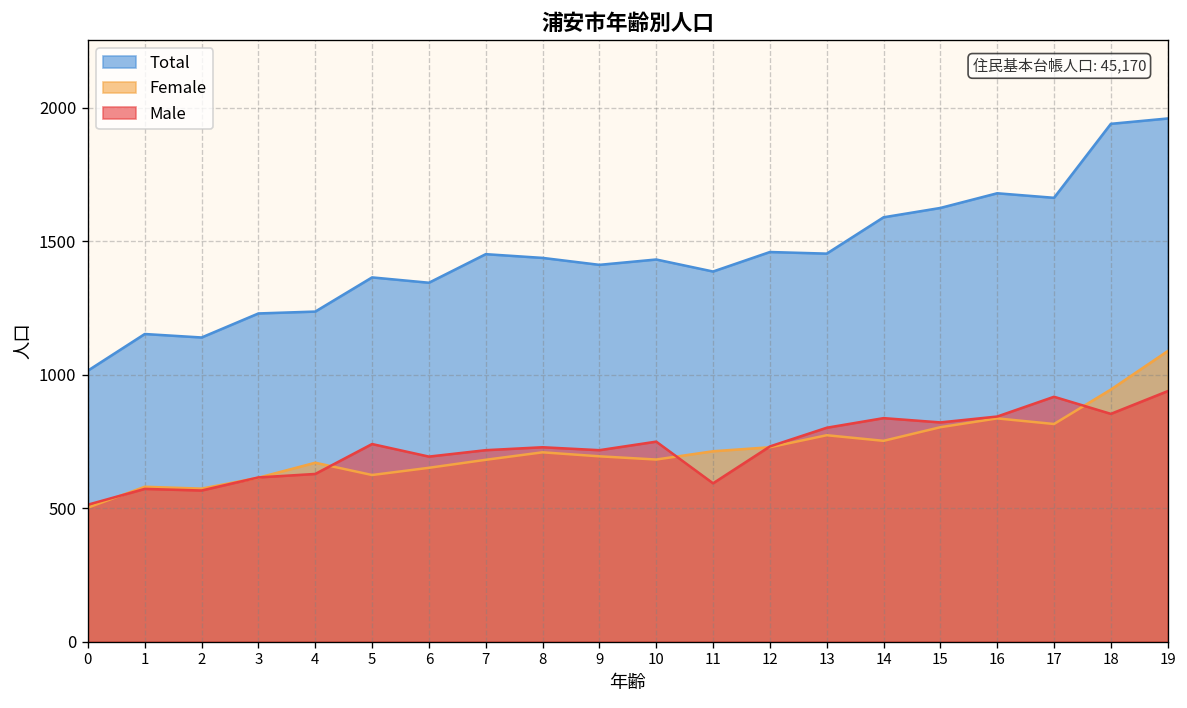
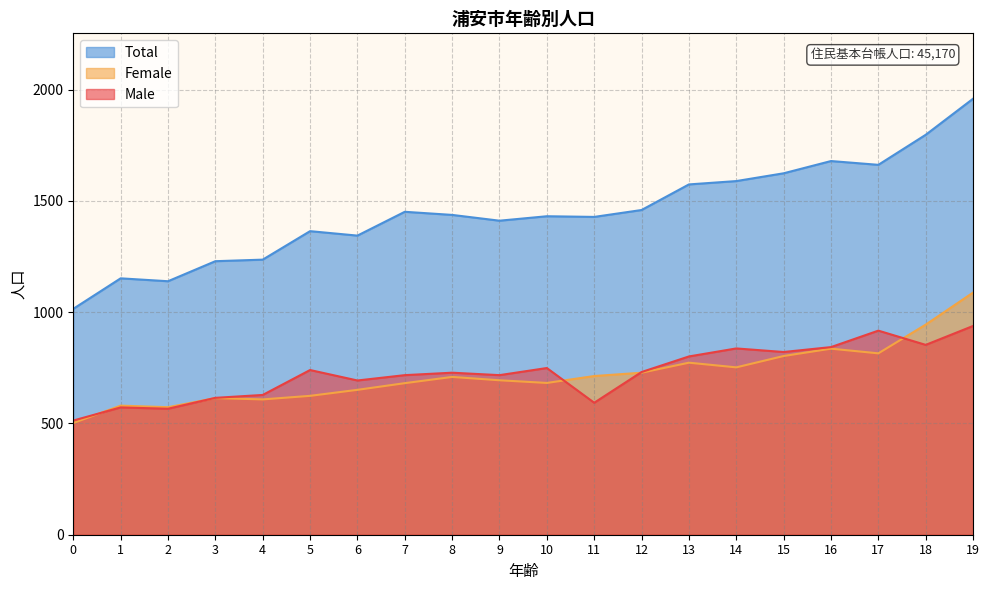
  {
    "Total": {
      "0": 1020,
      "1": 1150,
      "2": 1140,
      "3": 1230,
      "4": 1240,
      "5": 1360,
      "6": 1340,
      "7": 1450,
      "8": 1440,
      "9": 1410,
      "10": 1430,
-     "11": 1390,
+     "11": 1430,
      "12": 1460,
-     "13": 1450,
+     "13": 1570,
      "14": 1590,
      "15": 1620,
      "16": 1680,
      "17": 1660,
-     "18": 1940,
+     "18": 1800,
      "19": 1960
    },
    "Female": {
-     "4": 670,
+     "4": 610,
      "5": 620,
      "6": 650,
      "7": 680,
      "8": 710,
      "9": 690,
      "10": 680,
      "11": 710,
      "13": 770,
      "14": 750,
      "15": 800,
      "17": 820,
      "18": 940,
      "19": 1090
    },
    "Male": {
      "4": 630,
      "5": 740,
      "6": 690,
      "7": 720,
      "8": 730,
      "9": 720,
      "10": 750,
      "11": 590,
      "13": 800,
      "14": 840,
      "15": 820,
      "17": 920,
      "18": 850,
      "19": 940
    }
  }
